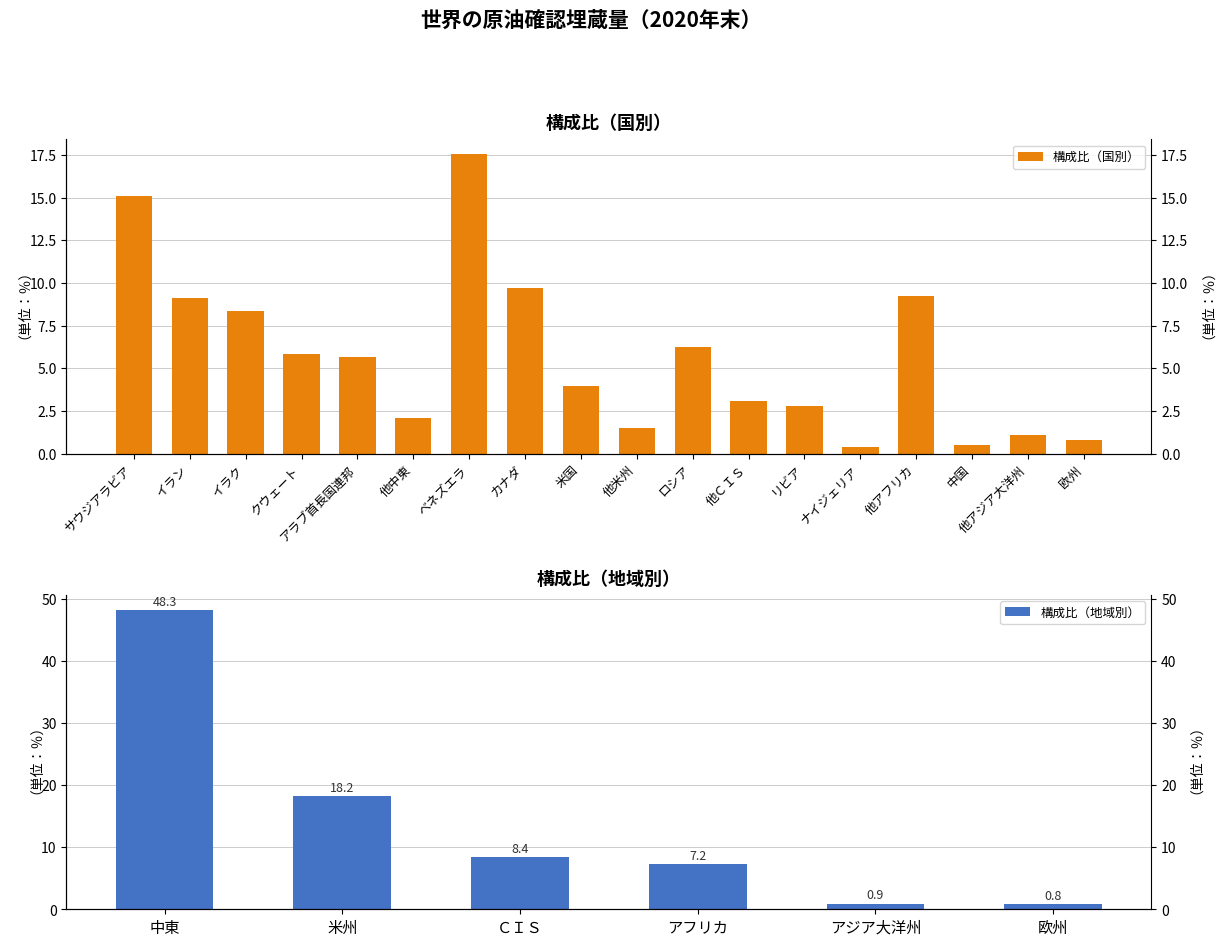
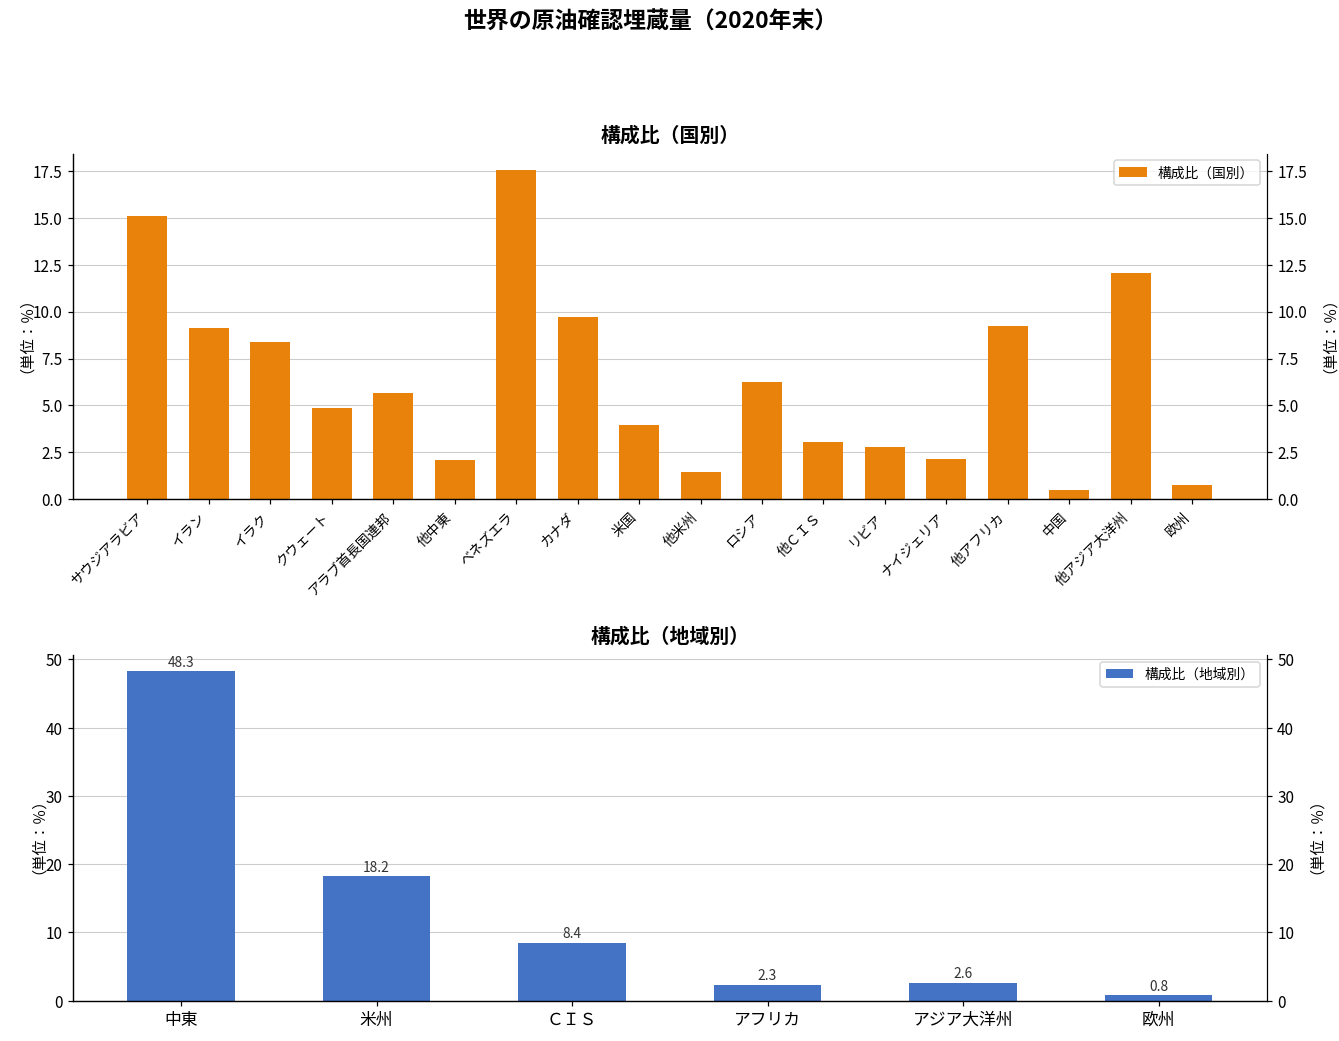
  {
    "構成比（国別）": {
      "サウジアラビア": 15.1,
      "イラン": 9.1,
      "イラク": 8.4,
-     "クウェート": 5.9,
+     "クウェート": 4.9,
      "アラブ首長国連邦": 5.6,
      "他中東": 2.1,
      "ベネズエラ": 17.5,
      "カナダ": 9.7,
      "米国": 4.0,
      "他米州": 1.5,
      "ロシア": 6.2,
      "他ＣＩＳ": 3.1,
      "リビア": 2.8,
-     "ナイジェリア": 0.4,
+     "ナイジェリア": 2.1,
      "他アフリカ": 9.2,
      "中国": 0.5,
-     "他アジア大洋州": 1.1,
+     "他アジア大洋州": 12.0,
      "欧州": 0.8
    },
    "構成比（地域別）": {
      "中東": 48.3,
      "米州": 18.2,
      "ＣＩＳ": 8.4,
-     "アフリカ": 7.2,
-     "アジア大洋州": 0.9,
+     "アフリカ": 2.3,
+     "アジア大洋州": 2.6,
      "欧州": 0.8
    }
  }
